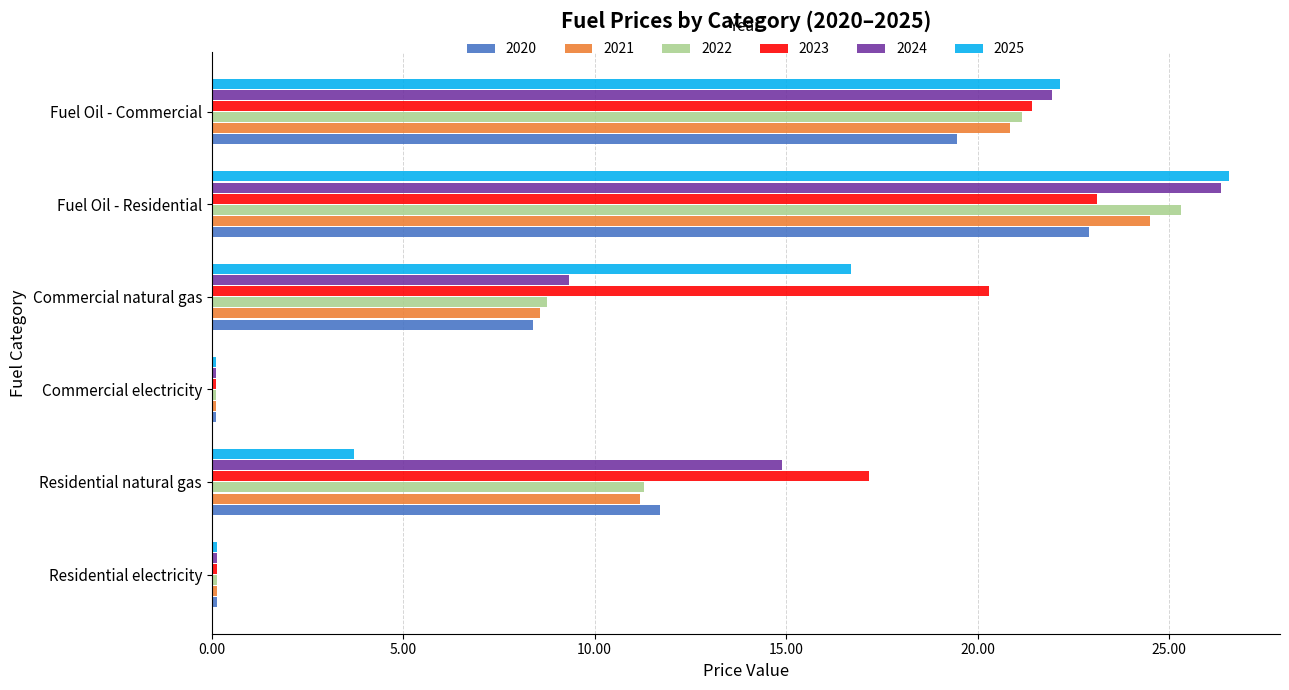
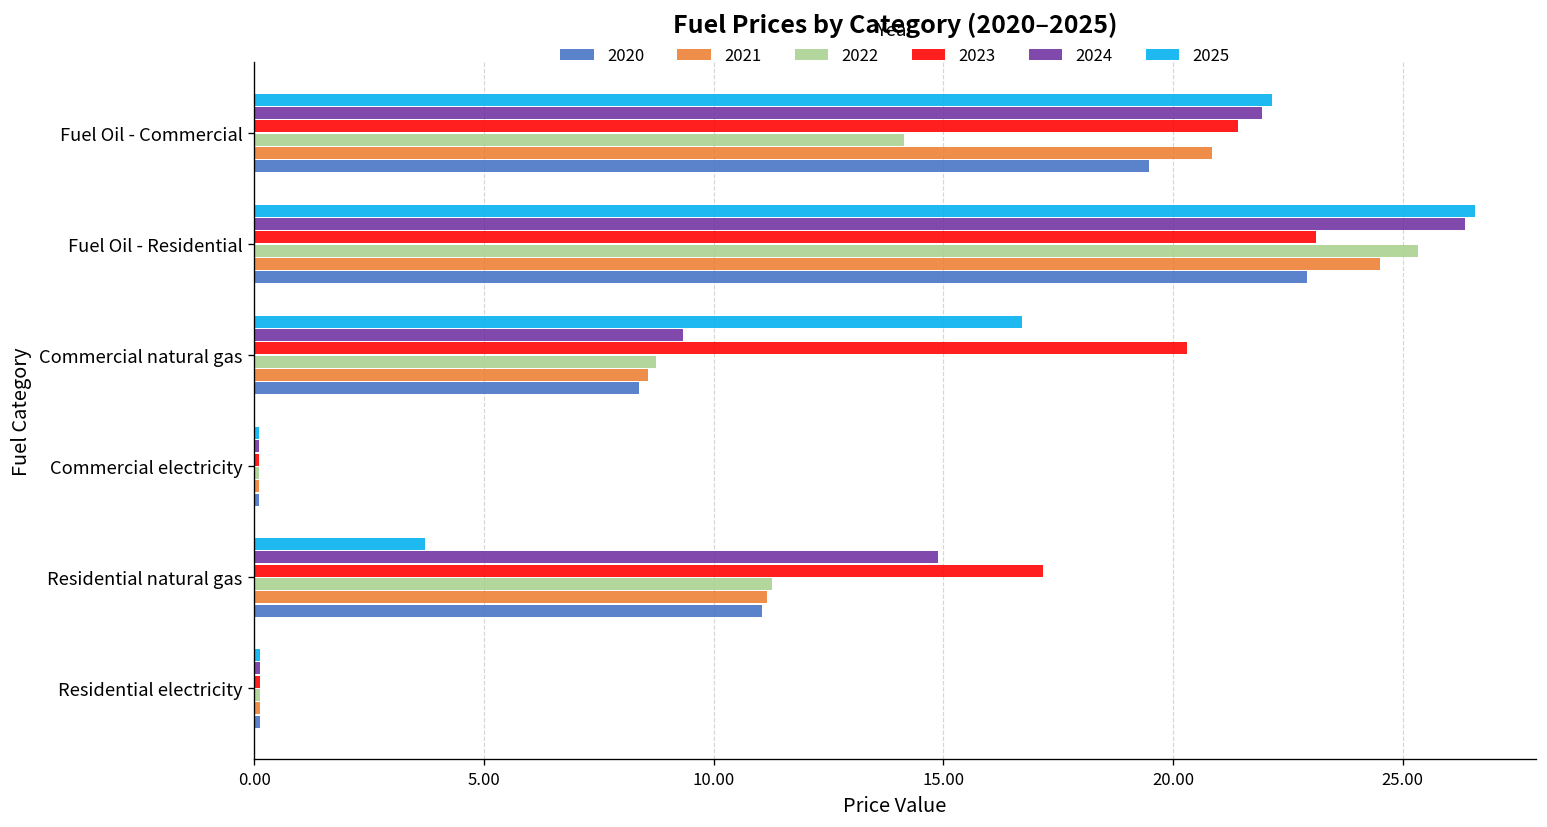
  {
    "2020": {
      "Fuel Oil - Commercial": 19.5,
      "Fuel Oil - Residential": 22.9,
      "Commercial natural gas": 8.4,
      "Commercial electricity": 0.1,
-     "Residential natural gas": 11.7,
+     "Residential natural gas": 11.1,
      "Residential electricity": 0.1
    },
    "2021": {
      "Fuel Oil - Commercial": 20.8,
      "Fuel Oil - Residential": 24.5,
      "Commercial natural gas": 8.6,
      "Commercial electricity": 0.1,
      "Residential natural gas": 11.2,
      "Residential electricity": 0.1
    },
    "2022": {
-     "Fuel Oil - Commercial": 21.2,
+     "Fuel Oil - Commercial": 14.1,
      "Fuel Oil - Residential": 25.3,
      "Commercial natural gas": 8.8,
      "Commercial electricity": 0.1,
      "Residential natural gas": 11.3,
      "Residential electricity": 0.1
    },
    "2023": {
      "Fuel Oil - Commercial": 21.4,
      "Fuel Oil - Residential": 23.1,
      "Commercial natural gas": 20.3,
      "Commercial electricity": 0.1,
      "Residential natural gas": 17.2,
      "Residential electricity": 0.1
    },
    "2024": {
      "Fuel Oil - Commercial": 21.9,
      "Fuel Oil - Residential": 26.3,
      "Commercial natural gas": 9.3,
      "Commercial electricity": 0.1,
      "Residential natural gas": 14.9,
      "Residential electricity": 0.1
    },
    "2025": {
      "Fuel Oil - Commercial": 22.2,
      "Fuel Oil - Residential": 26.6,
      "Commercial natural gas": 16.7,
      "Commercial electricity": 0.1,
      "Residential natural gas": 3.7,
      "Residential electricity": 0.1
    }
  }
